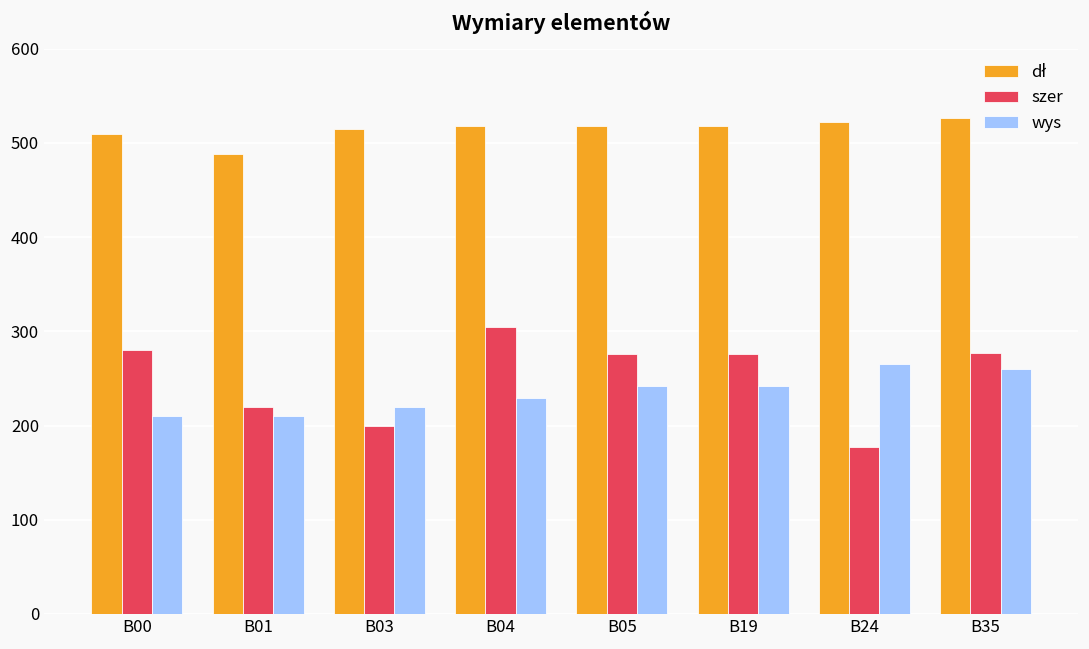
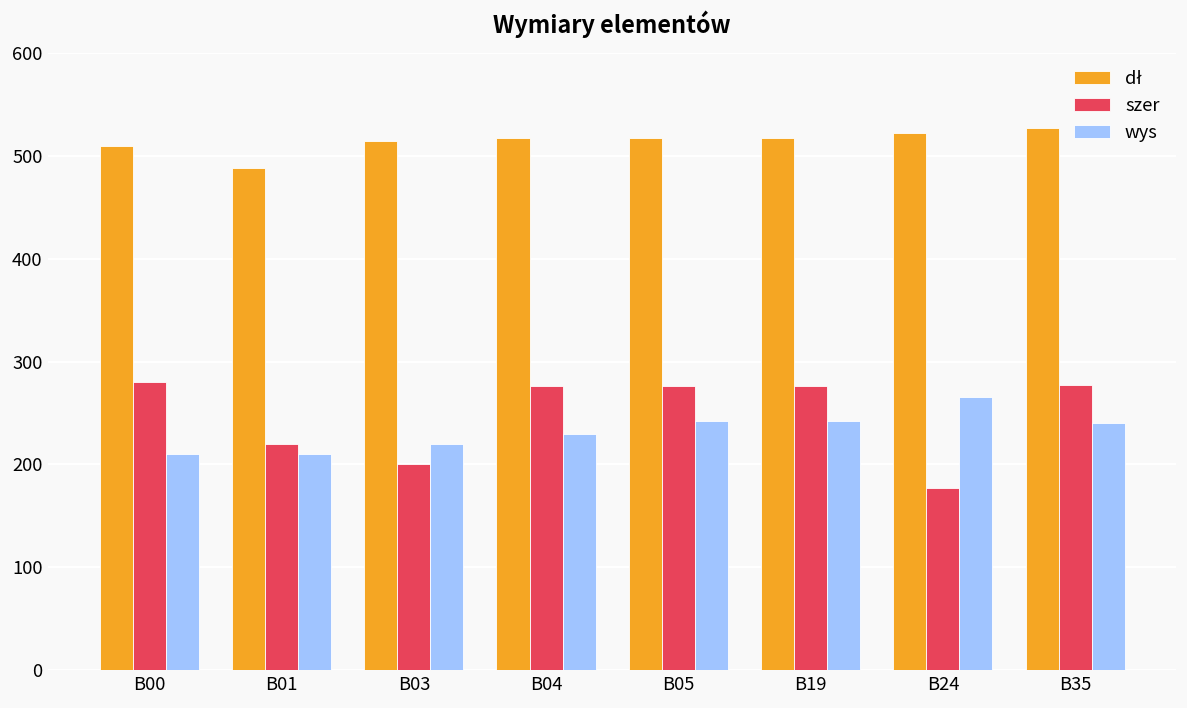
  {
    "dł": {
      "B00": 510,
      "B01": 490,
      "B03": 520,
      "B04": 520,
      "B05": 520,
      "B19": 520,
      "B24": 520,
      "B35": 530
    },
    "szer": {
      "B00": 280,
      "B01": 220,
      "B03": 200,
-     "B04": 310,
+     "B04": 280,
      "B05": 280,
      "B19": 280,
      "B24": 180,
      "B35": 280
    },
    "wys": {
      "B00": 210,
      "B01": 210,
      "B03": 220,
      "B04": 230,
      "B05": 240,
      "B19": 240,
      "B24": 270,
-     "B35": 260
+     "B35": 240
    }
  }
